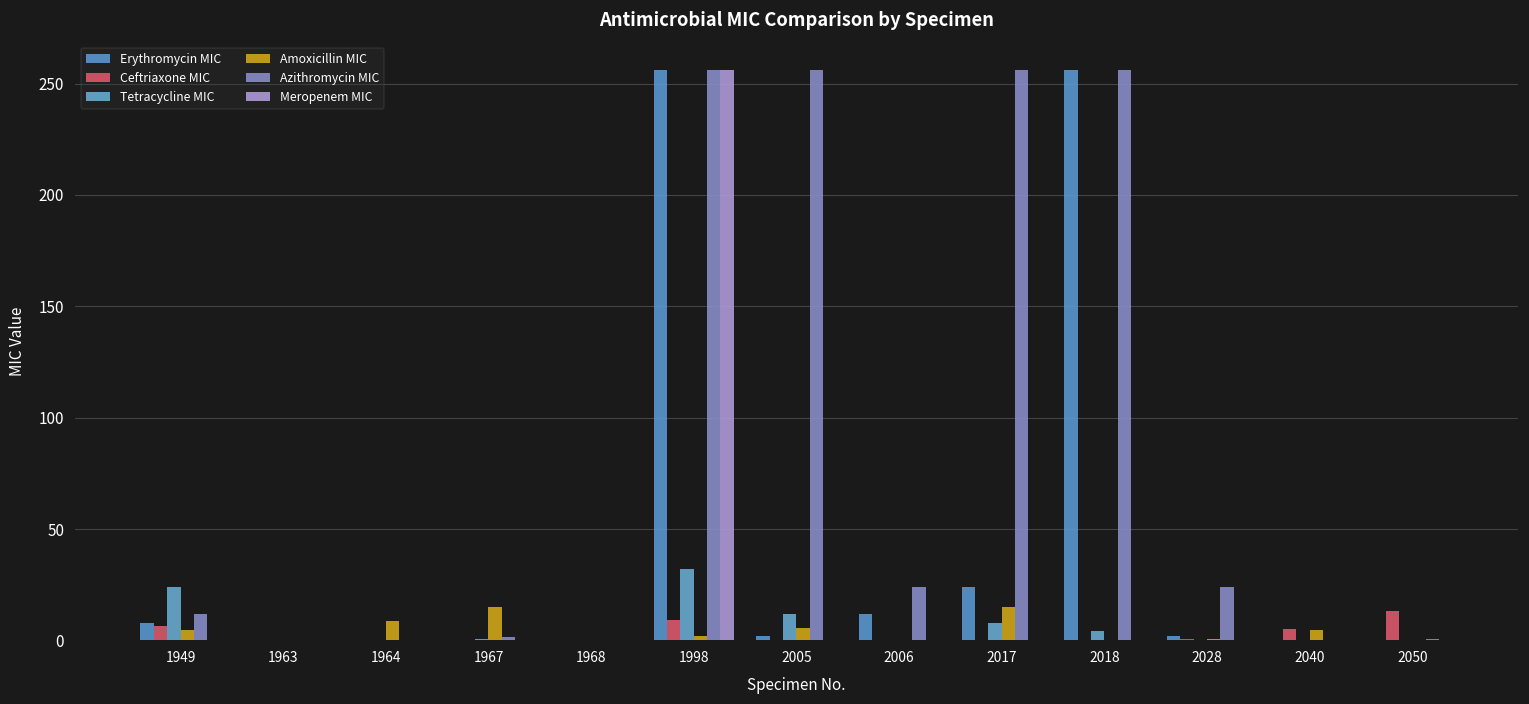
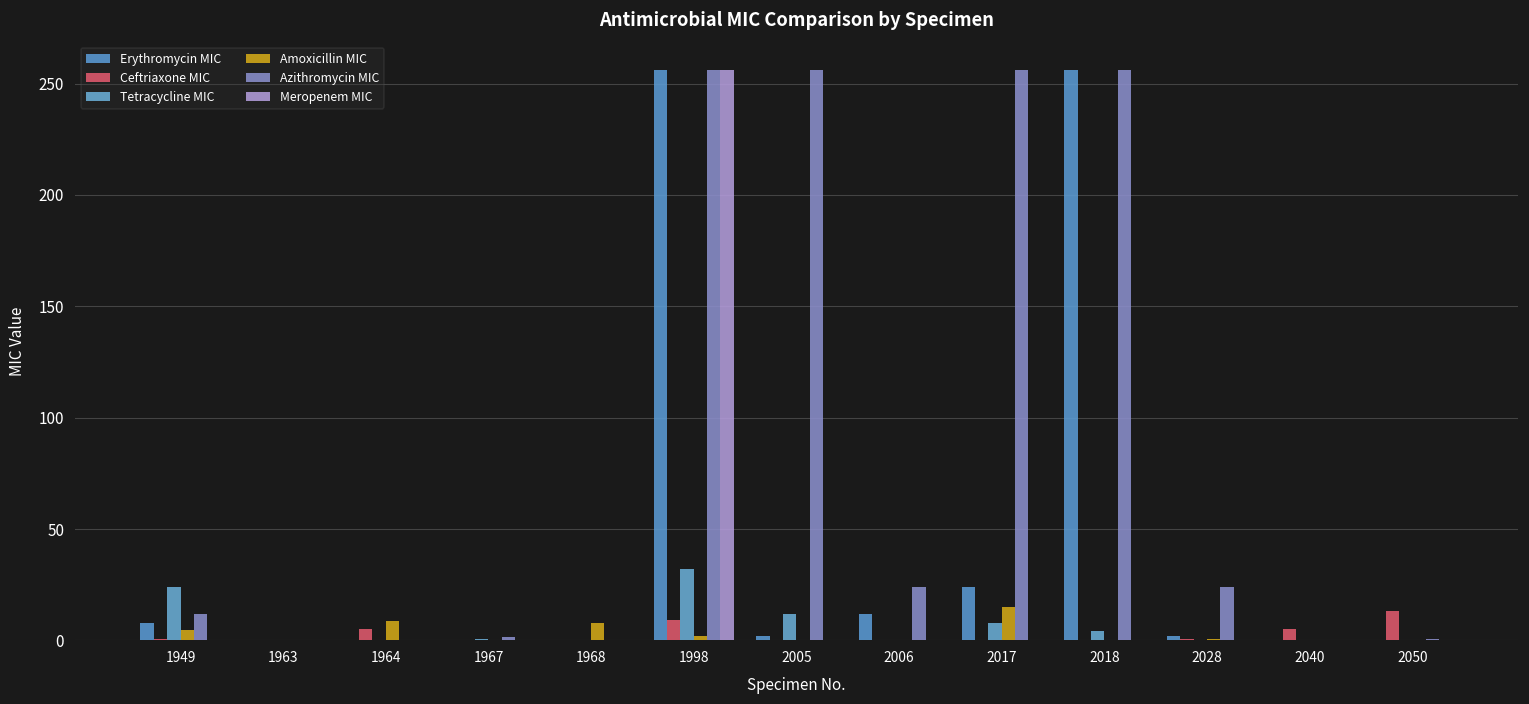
  {
    "Ceftriaxone MIC": {
-     "1949": 6,
-     "1964": 0,
+     "1949": 1,
+     "1964": 5,
      "1998": 9,
      "2040": 5,
      "2050": 13
    },
    "Amoxicillin MIC": {
      "1949": 5,
      "1964": 9,
-     "1967": 15,
-     "1968": 0,
+     "1967": 0,
+     "1968": 8,
      "1998": 2,
-     "2005": 5,
+     "2005": 0,
      "2017": 15,
-     "2040": 4
+     "2040": 0
    }
  }
